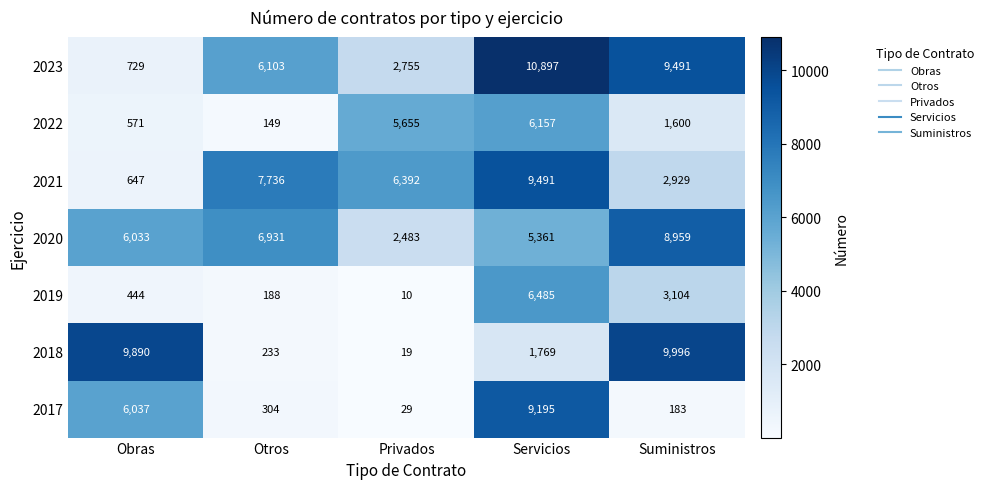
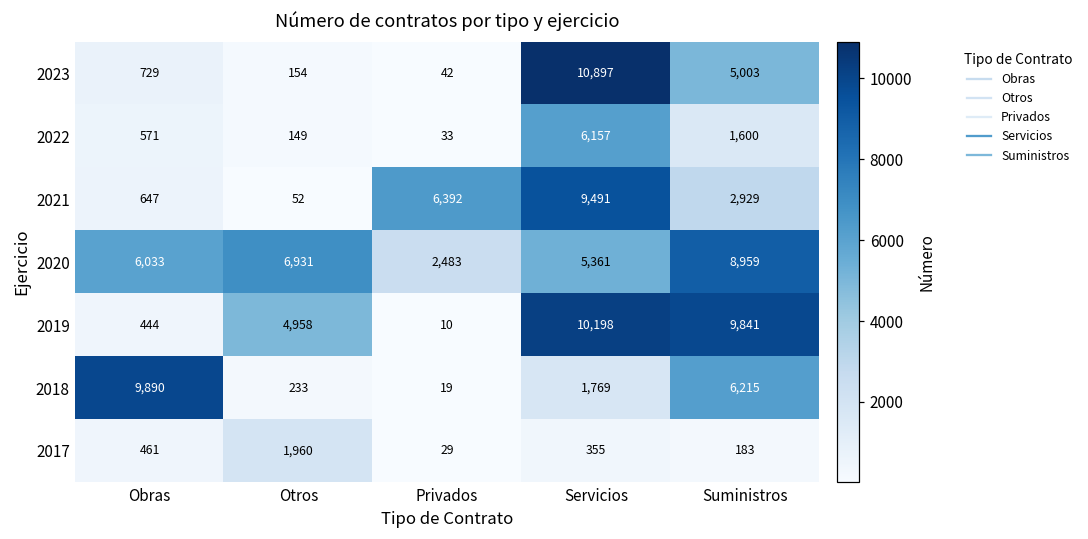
  {
    "2023": {
      "Obras": "729",
-     "Otros": "6,103",
-     "Privados": "2,755",
+     "Otros": "154",
+     "Privados": "42",
      "Servicios": "10,897",
-     "Suministros": "9,491"
+     "Suministros": "5,003"
    },
    "2022": {
      "Obras": "571",
      "Otros": "149",
-     "Privados": "5,655",
+     "Privados": "33",
      "Servicios": "6,157",
      "Suministros": "1,600"
    },
    "2021": {
      "Obras": "647",
-     "Otros": "7,736",
+     "Otros": "52",
      "Privados": "6,392",
      "Servicios": "9,491",
      "Suministros": "2,929"
    },
    "2020": {
      "Obras": "6,033",
      "Otros": "6,931",
      "Privados": "2,483",
      "Servicios": "5,361",
      "Suministros": "8,959"
    },
    "2019": {
      "Obras": "444",
-     "Otros": "188",
+     "Otros": "4,958",
      "Privados": "10",
-     "Servicios": "6,485",
-     "Suministros": "3,104"
+     "Servicios": "10,198",
+     "Suministros": "9,841"
    },
    "2018": {
      "Obras": "9,890",
      "Otros": "233",
      "Privados": "19",
      "Servicios": "1,769",
-     "Suministros": "9,996"
+     "Suministros": "6,215"
    },
    "2017": {
-     "Obras": "6,037",
-     "Otros": "304",
+     "Obras": "461",
+     "Otros": "1,960",
      "Privados": "29",
-     "Servicios": "9,195",
+     "Servicios": "355",
      "Suministros": "183"
    }
  }
